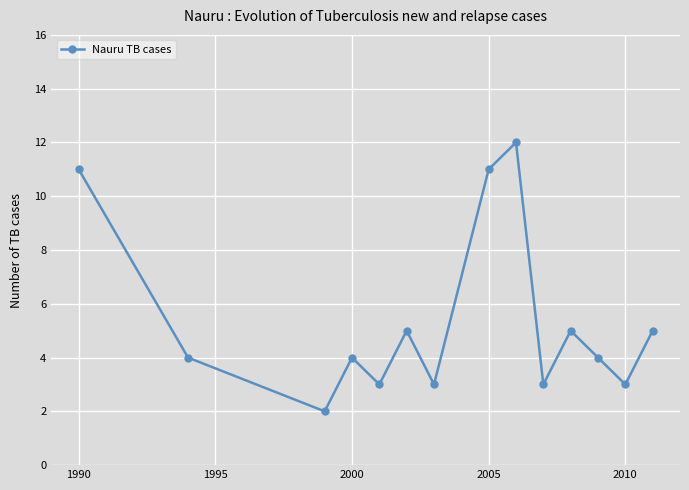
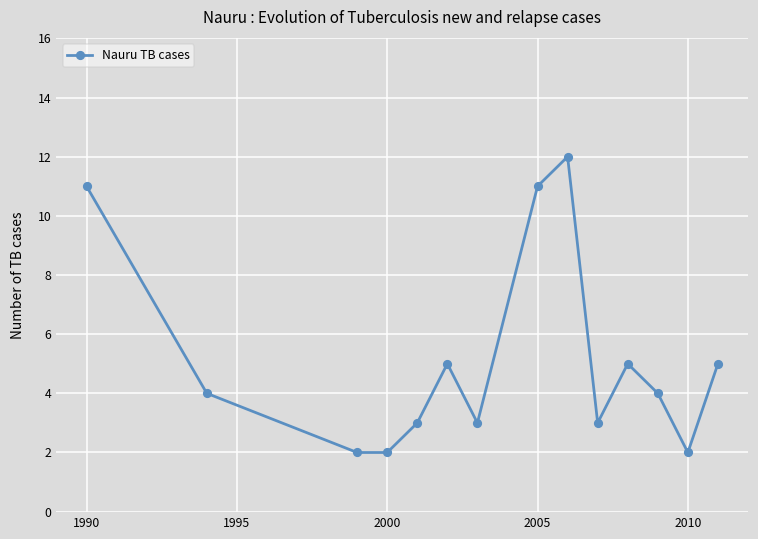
  {
    "1990": 11,
-   "2000": 4,
+   "2000": 2,
    "2005": 11,
-   "2010": 3
+   "2010": 2
  }
